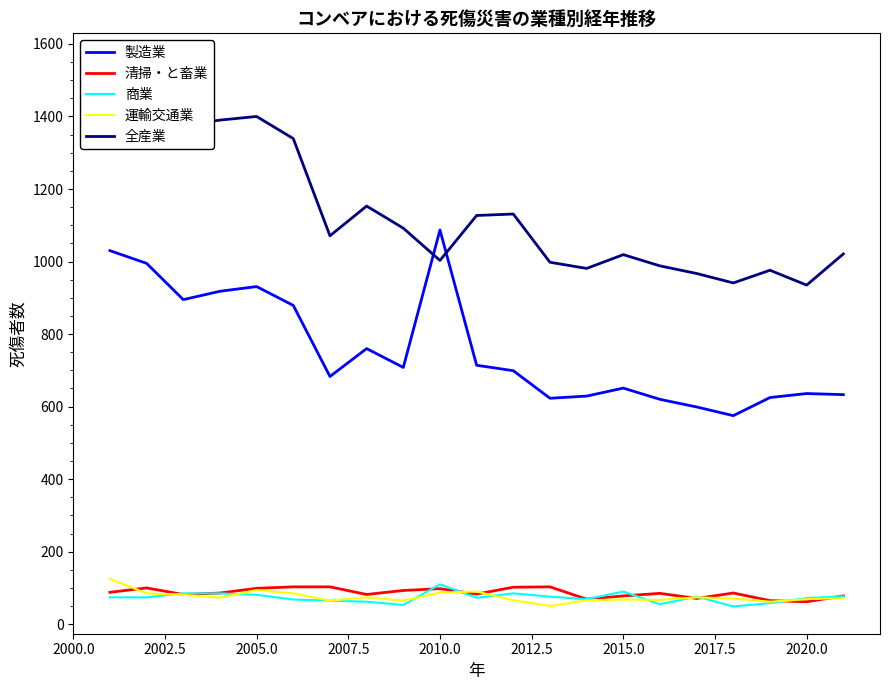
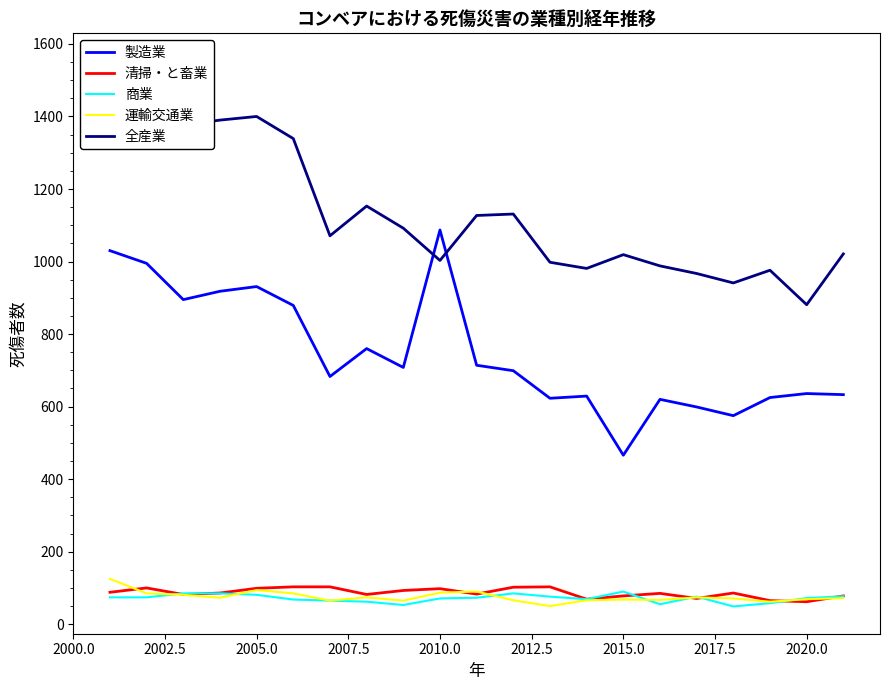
  {
    "製造業": {
      "2005.0": 930,
      "2010.0": 1090,
-     "2015.0": 650,
+     "2015.0": 470,
      "2020.0": 640
    },
    "清掃・と畜業": {
      "2010.0": 100,
      "2015.0": 80
    },
    "商業": {
      "2005.0": 80,
-     "2010.0": 110,
+     "2010.0": 70,
      "2015.0": 90
    },
    "運輸交通業": {
      "2010.0": 90,
      "2015.0": 70
    },
    "全産業": {
      "2005.0": 1400,
      "2010.0": 1000,
      "2015.0": 1020,
-     "2020.0": 940
+     "2020.0": 880
    }
  }
